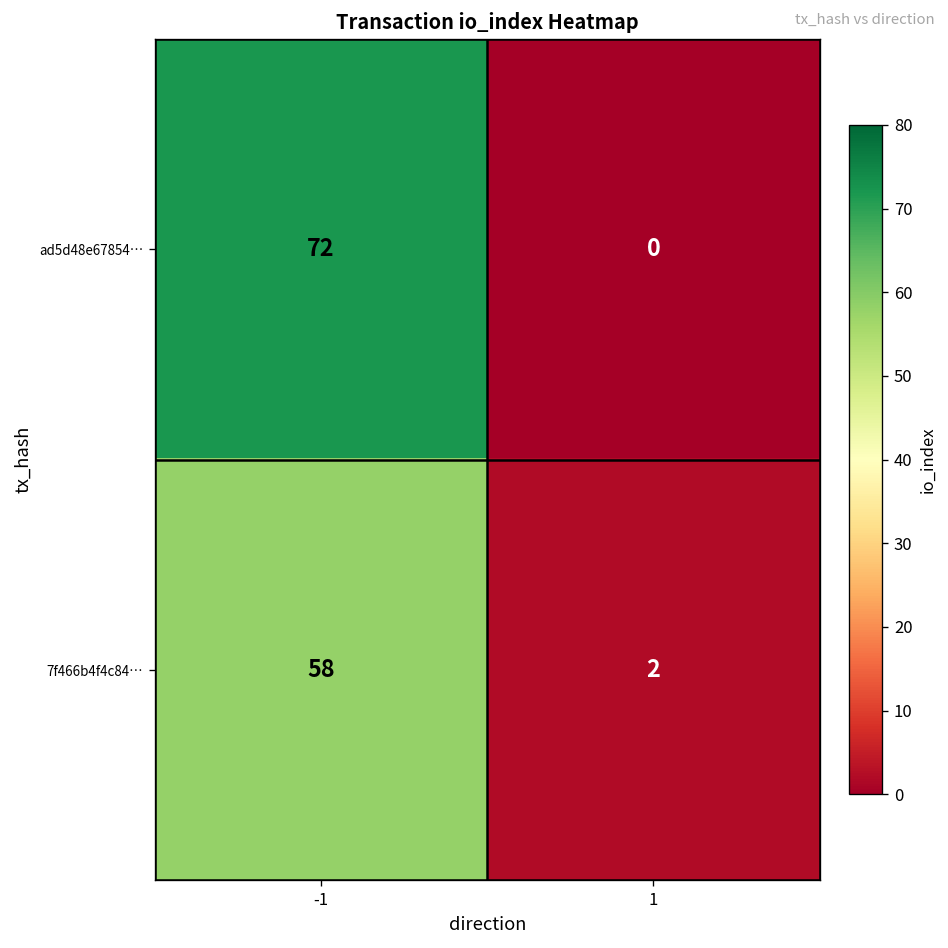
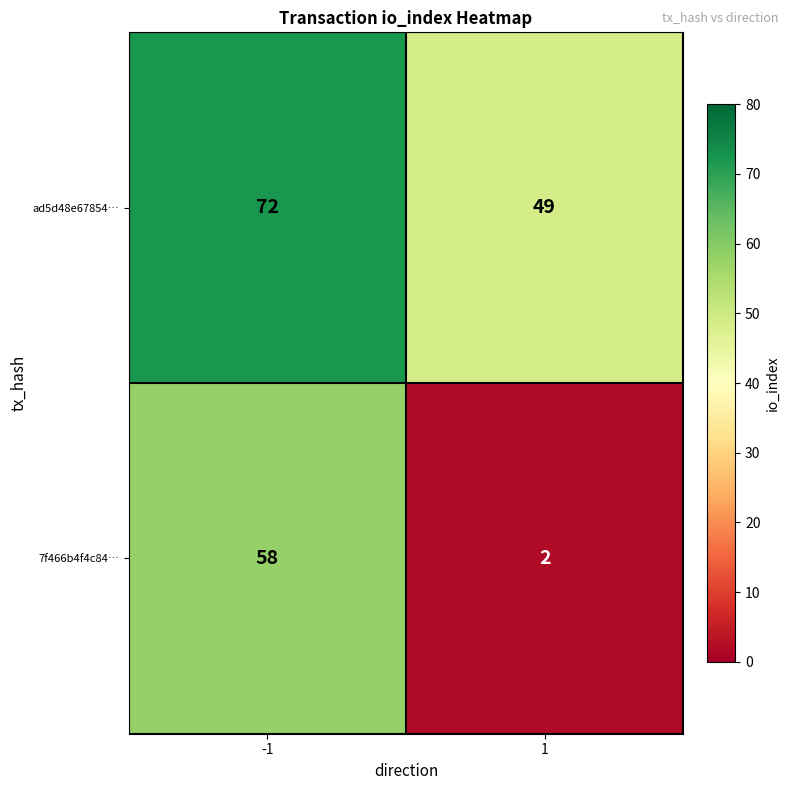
  {
    "ad5d48e67854…": {
      "-1": 72,
-     "1": 0
+     "1": 49
    },
    "7f466b4f4c84…": {
      "-1": 58,
      "1": 2
    }
  }
